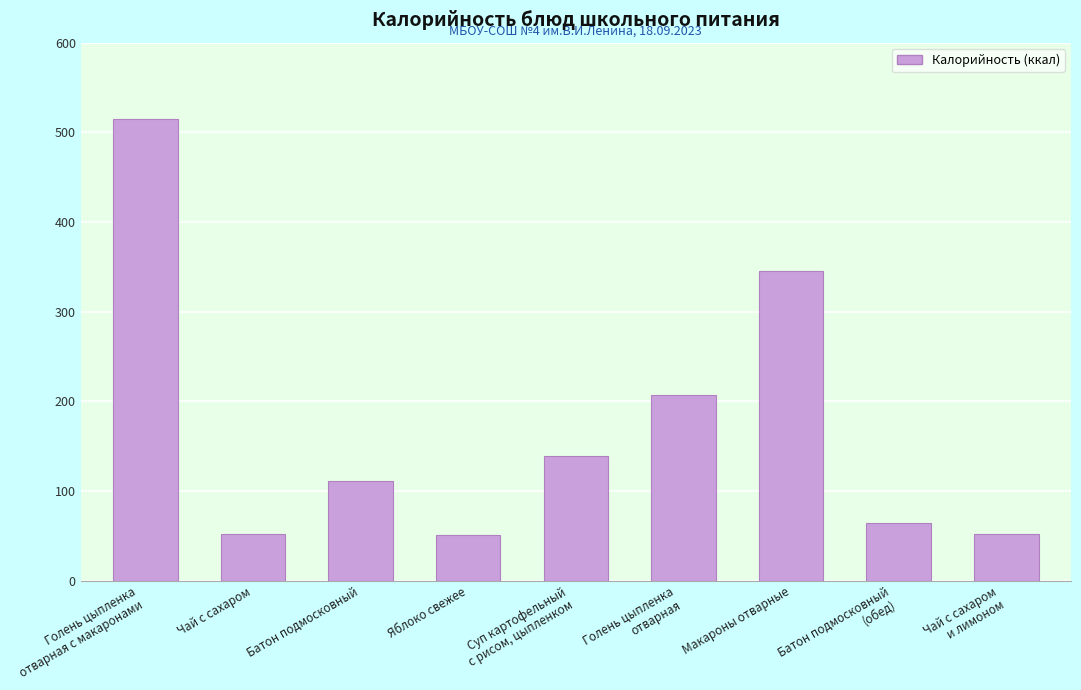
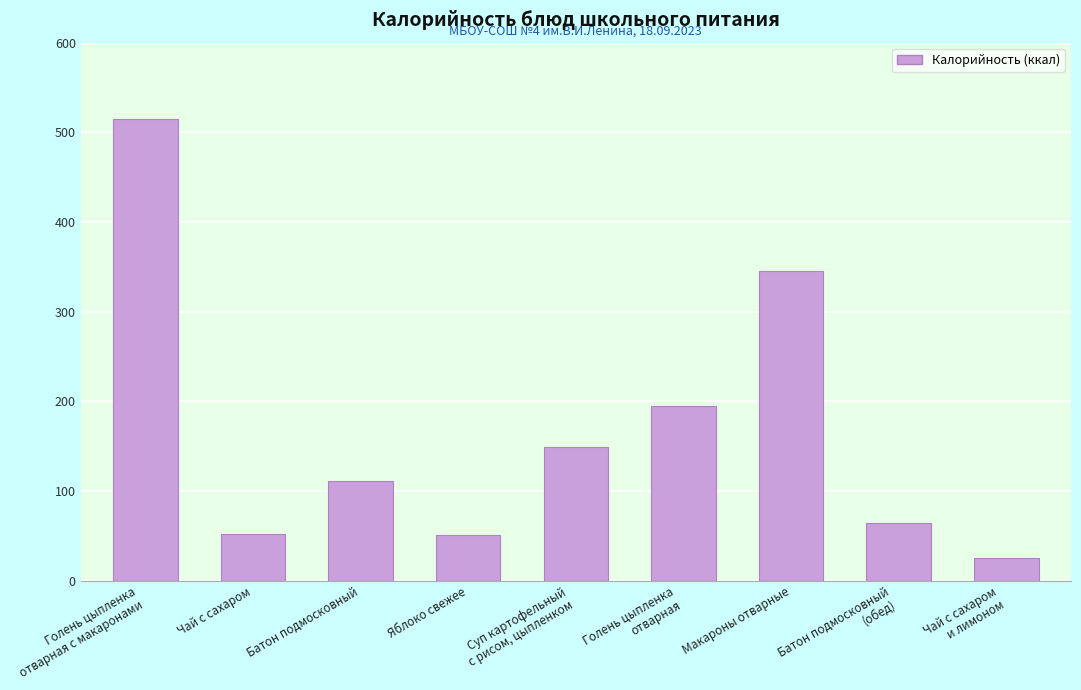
  {
    "Голень цыпленка отварная с макаронами": 520,
    "Чай с сахаром": 50,
    "Батон подмосковный": 110,
    "Яблоко свежее": 50,
-   "Суп картофельный с рисом, цыпленком": 140,
-   "Голень цыпленка отварная": 210,
+   "Суп картофельный с рисом, цыпленком": 150,
+   "Голень цыпленка отварная": 200,
    "Макароны отварные": 350,
    "Батон подмосковный (обед)": 70,
-   "Чай с сахаром и лимоном": 50
+   "Чай с сахаром и лимоном": 30
  }
